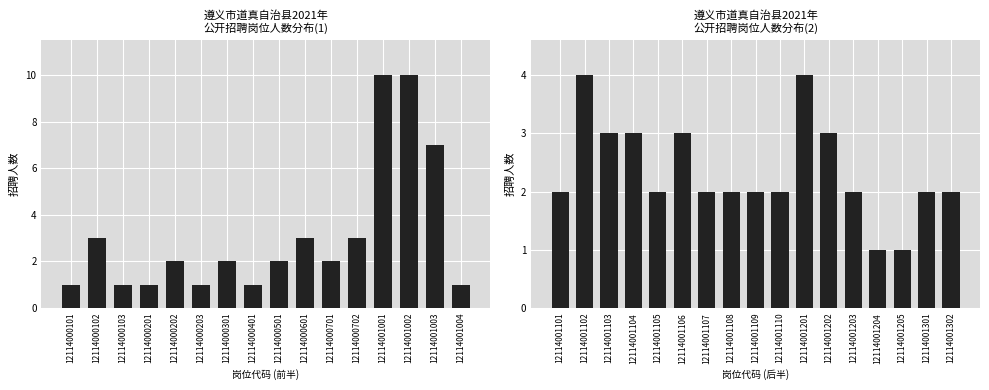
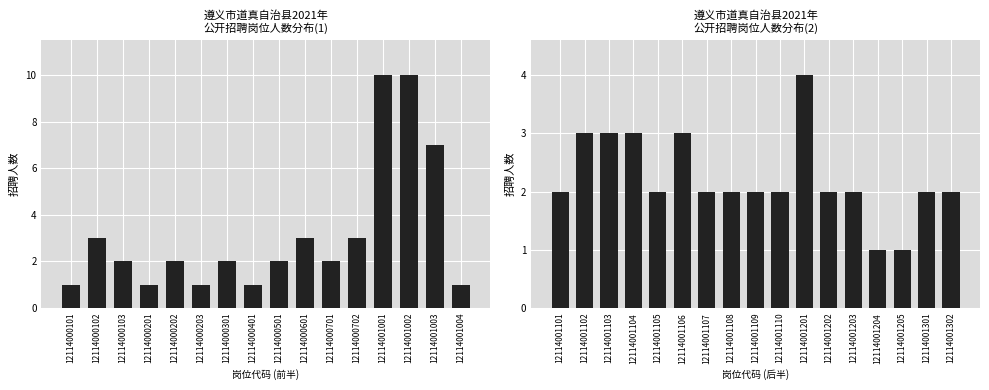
  {
    "遵义市道真自治县2021年 公开招聘岗位人数分布(1)": {
      "12114000101": 1,
      "12114000102": 3,
-     "12114000103": 1,
+     "12114000103": 2,
      "12114000201": 1,
      "12114000202": 2,
      "12114000203": 1,
      "12114000301": 2,
      "12114000401": 1,
      "12114000501": 2,
      "12114000601": 3,
      "12114000701": 2,
      "12114000702": 3,
      "12114001001": 10,
      "12114001002": 10,
      "12114001003": 7,
      "12114001004": 1
    },
    "遵义市道真自治县2021年 公开招聘岗位人数分布(2)": {
      "12114001101": 2,
-     "12114001102": 4,
+     "12114001102": 3,
      "12114001103": 3,
      "12114001104": 3,
      "12114001105": 2,
      "12114001106": 3,
      "12114001107": 2,
      "12114001108": 2,
      "12114001109": 2,
      "12114001110": 2,
      "12114001201": 4,
-     "12114001202": 3,
+     "12114001202": 2,
      "12114001203": 2,
      "12114001204": 1,
      "12114001205": 1,
      "12114001301": 2,
      "12114001302": 2
    }
  }
